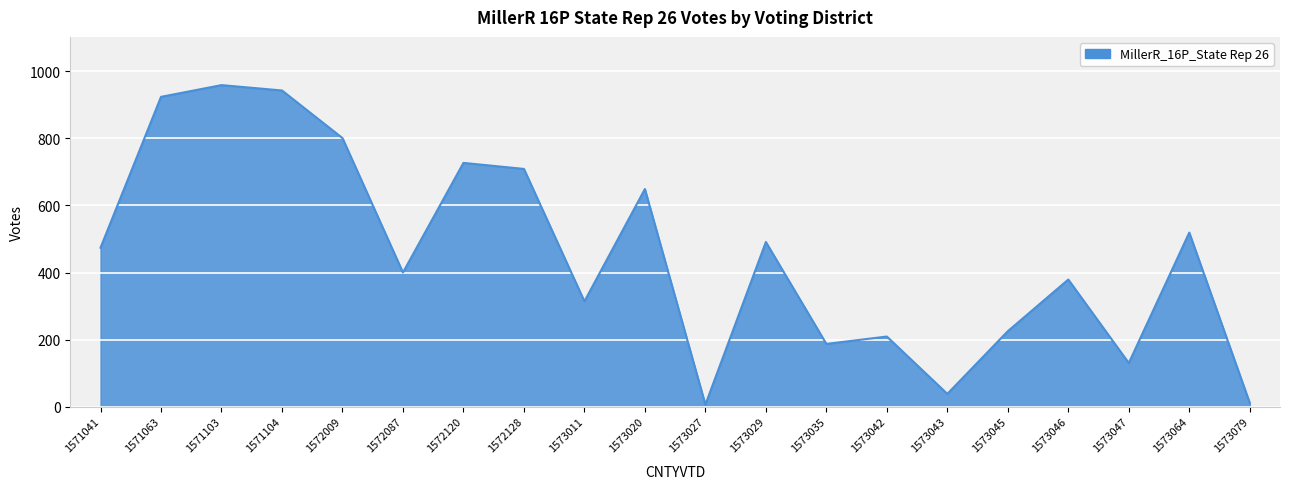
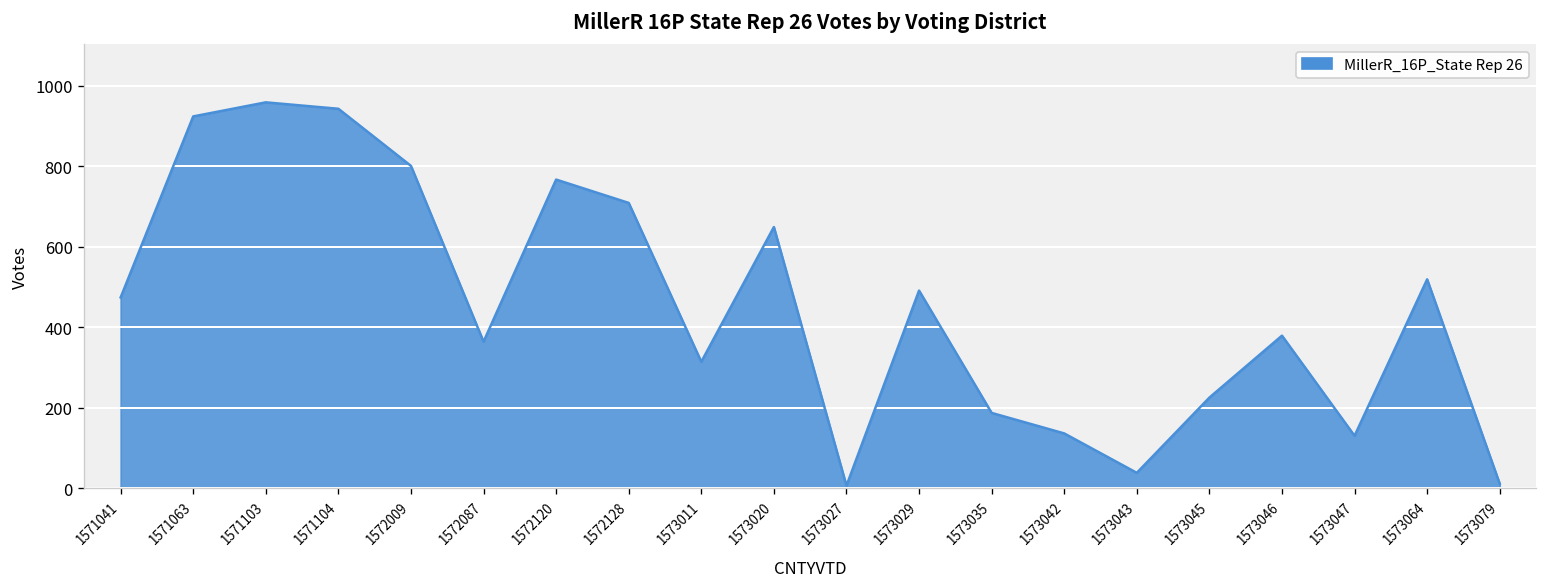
  {
    "1571041": 470,
    "1571063": 920,
    "1571103": 960,
    "1571104": 940,
    "1572009": 800,
-   "1572087": 400,
-   "1572120": 730,
+   "1572087": 360,
+   "1572120": 770,
    "1572128": 710,
    "1573011": 310,
    "1573020": 650,
    "1573027": 10,
    "1573029": 490,
    "1573035": 190,
-   "1573042": 210,
+   "1573042": 140,
    "1573043": 40,
    "1573045": 230,
    "1573046": 380,
    "1573047": 130,
    "1573064": 520,
    "1573079": 10
  }
